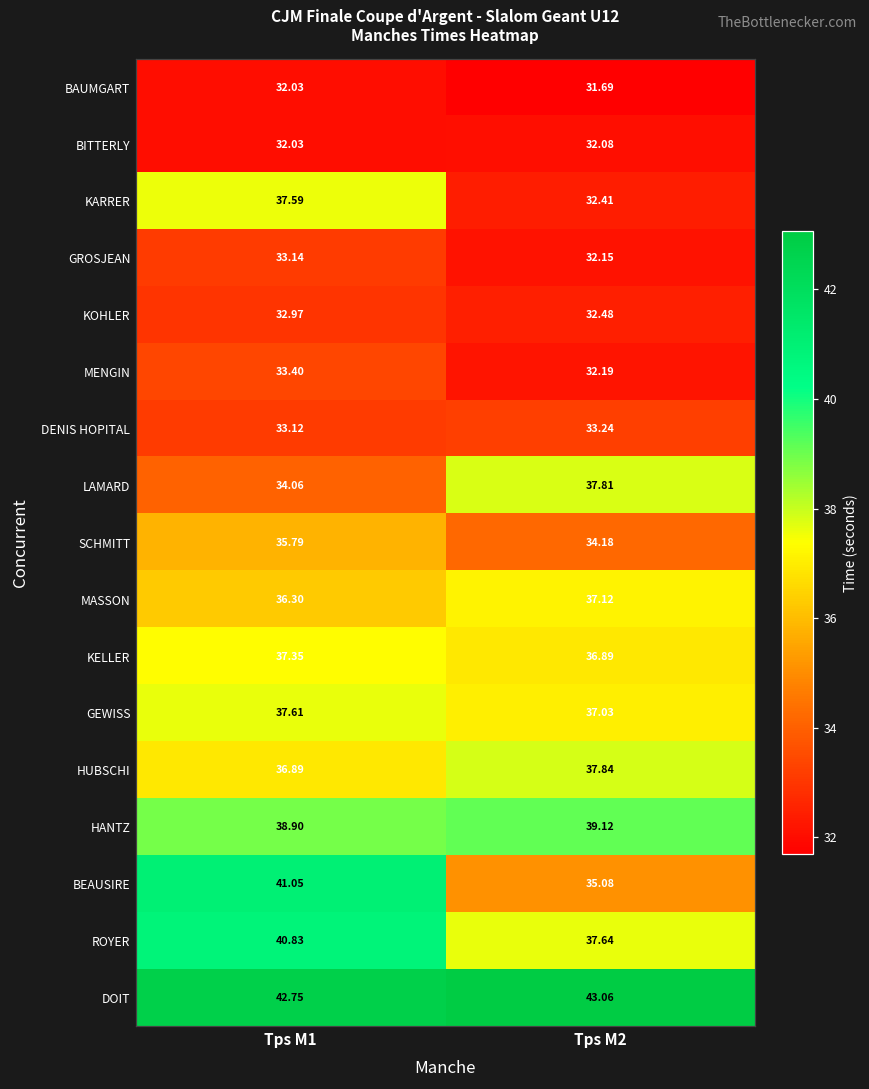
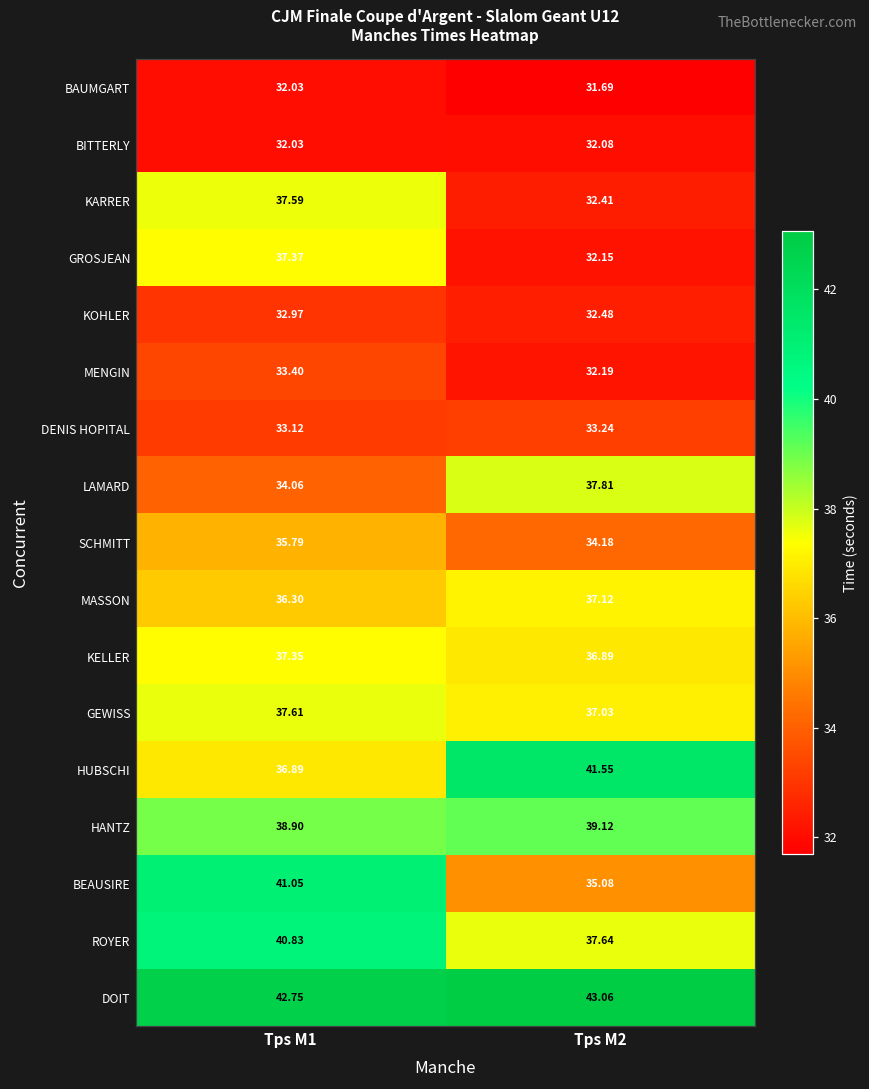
  {
    "BAUMGART": {
      "Tps M1": 32.03,
      "Tps M2": 31.69
    },
    "BITTERLY": {
      "Tps M1": 32.03,
      "Tps M2": 32.08
    },
    "KARRER": {
      "Tps M1": 37.59,
      "Tps M2": 32.41
    },
    "GROSJEAN": {
-     "Tps M1": 33.14,
+     "Tps M1": 37.37,
      "Tps M2": 32.15
    },
    "KOHLER": {
      "Tps M1": 32.97,
      "Tps M2": 32.48
    },
    "MENGIN": {
      "Tps M1": 33.40,
      "Tps M2": 32.19
    },
    "DENIS HOPITAL": {
      "Tps M1": 33.12,
      "Tps M2": 33.24
    },
    "LAMARD": {
      "Tps M1": 34.06,
      "Tps M2": 37.81
    },
    "SCHMITT": {
      "Tps M1": 35.79,
      "Tps M2": 34.18
    },
    "MASSON": {
      "Tps M1": 36.30,
      "Tps M2": 37.12
    },
    "KELLER": {
      "Tps M1": 37.35,
      "Tps M2": 36.89
    },
    "GEWISS": {
      "Tps M1": 37.61,
      "Tps M2": 37.03
    },
    "HUBSCHI": {
      "Tps M1": 36.89,
-     "Tps M2": 37.84
+     "Tps M2": 41.55
    },
    "HANTZ": {
      "Tps M1": 38.90,
      "Tps M2": 39.12
    },
    "BEAUSIRE": {
      "Tps M1": 41.05,
      "Tps M2": 35.08
    },
    "ROYER": {
      "Tps M1": 40.83,
      "Tps M2": 37.64
    },
    "DOIT": {
      "Tps M1": 42.75,
      "Tps M2": 43.06
    }
  }
